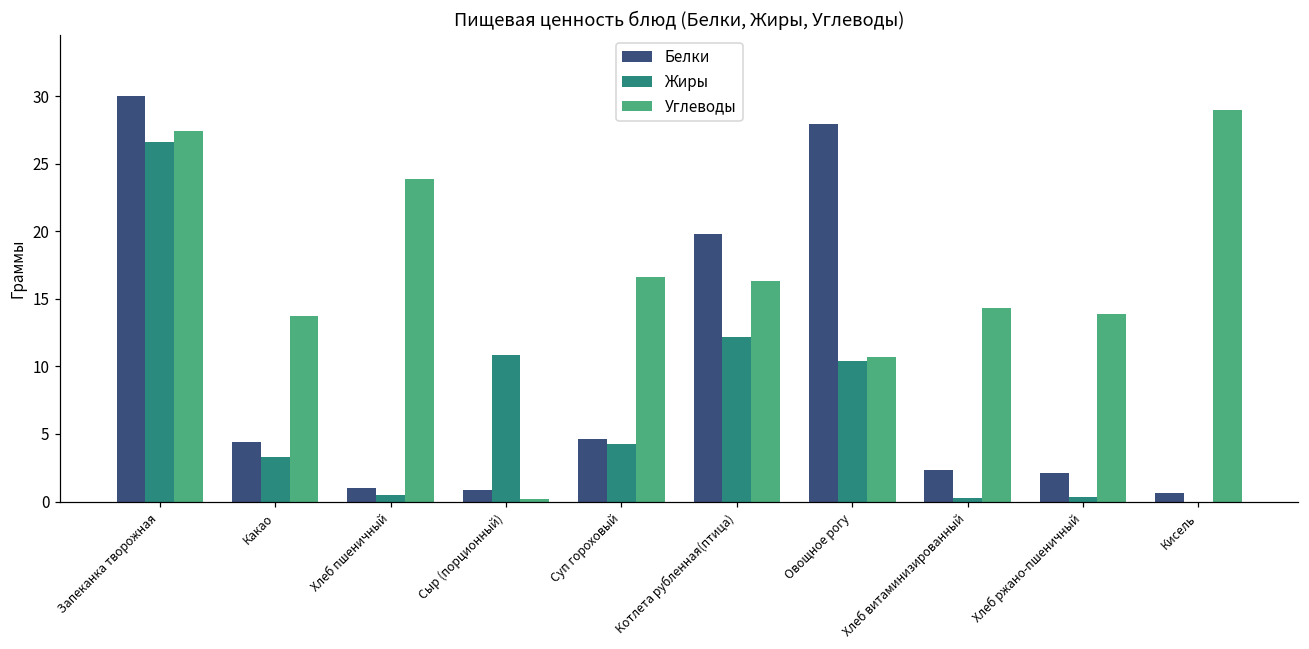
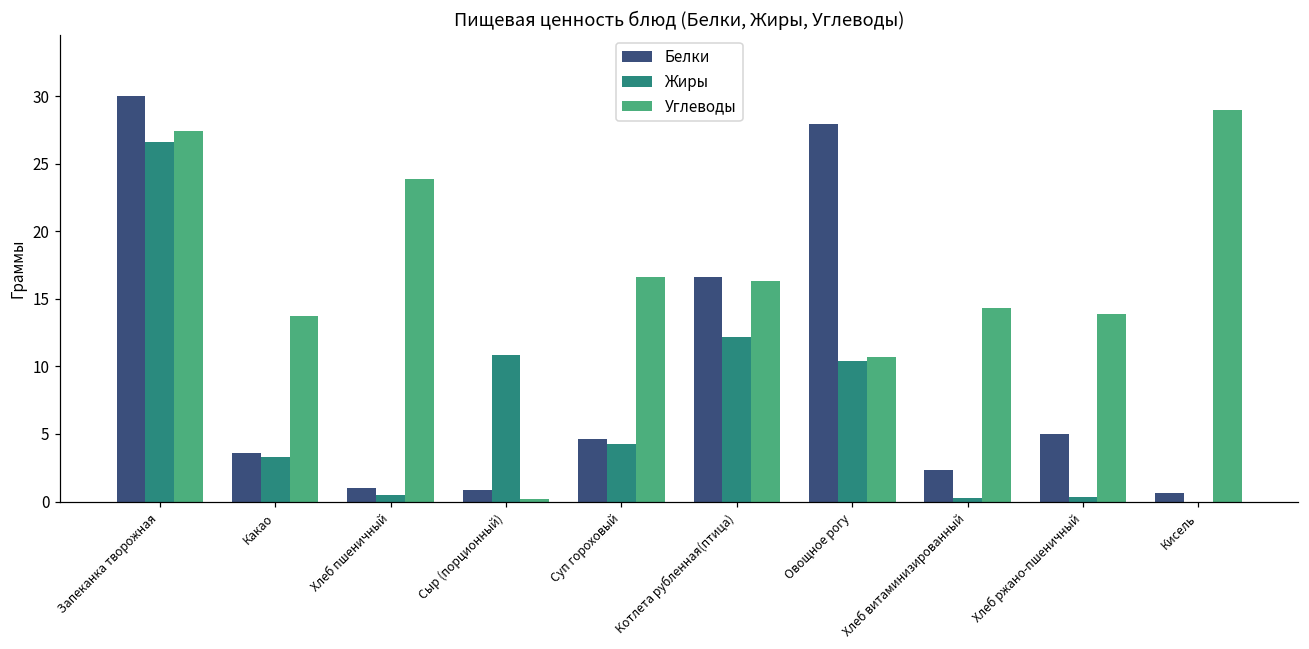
  {
    "Белки": {
      "Запеканка творожная": 30.0,
-     "Какао": 4.4,
+     "Какао": 3.6,
      "Хлеб пшеничный": 1.0,
      "Сыр (порционный)": 0.9,
      "Суп гороховый": 4.6,
-     "Котлета рубленная(птица)": 19.8,
+     "Котлета рубленная(птица)": 16.7,
      "Овощное рогу": 27.9,
      "Хлеб витаминизированный": 2.3,
-     "Хлеб ржано-пшеничный": 2.1,
+     "Хлеб ржано-пшеничный": 5.0,
      "Кисель": 0.6
    }
  }
